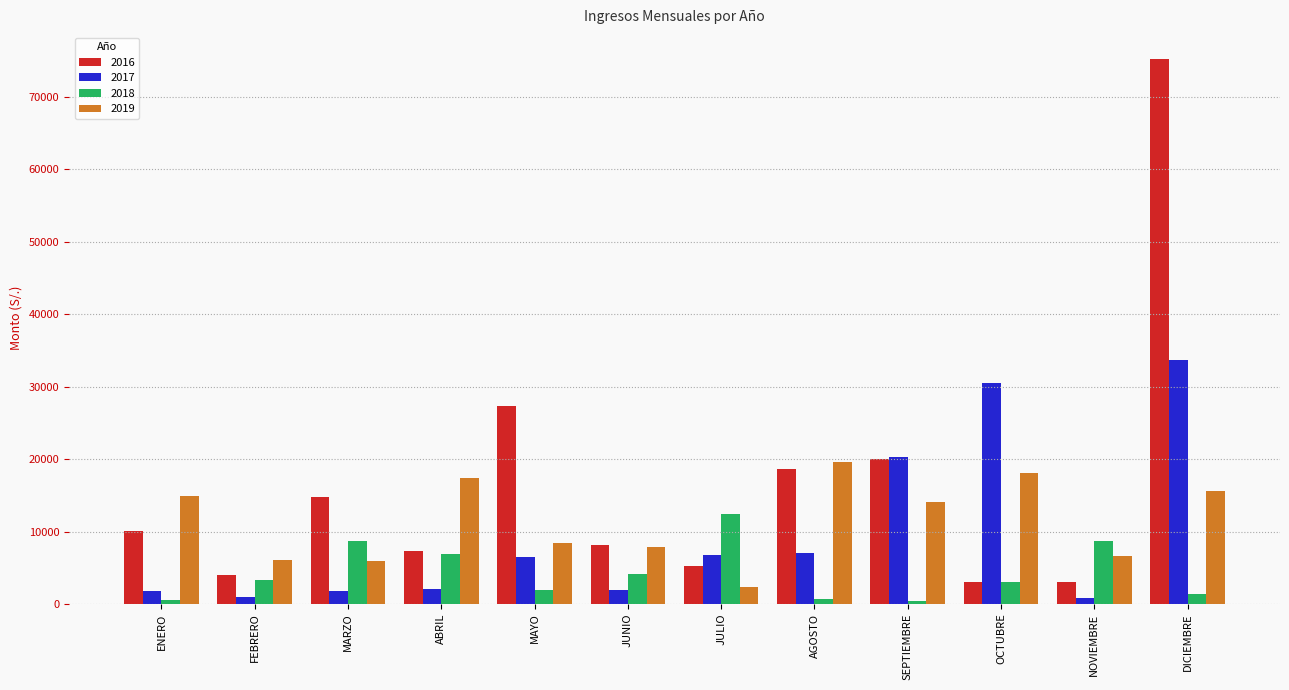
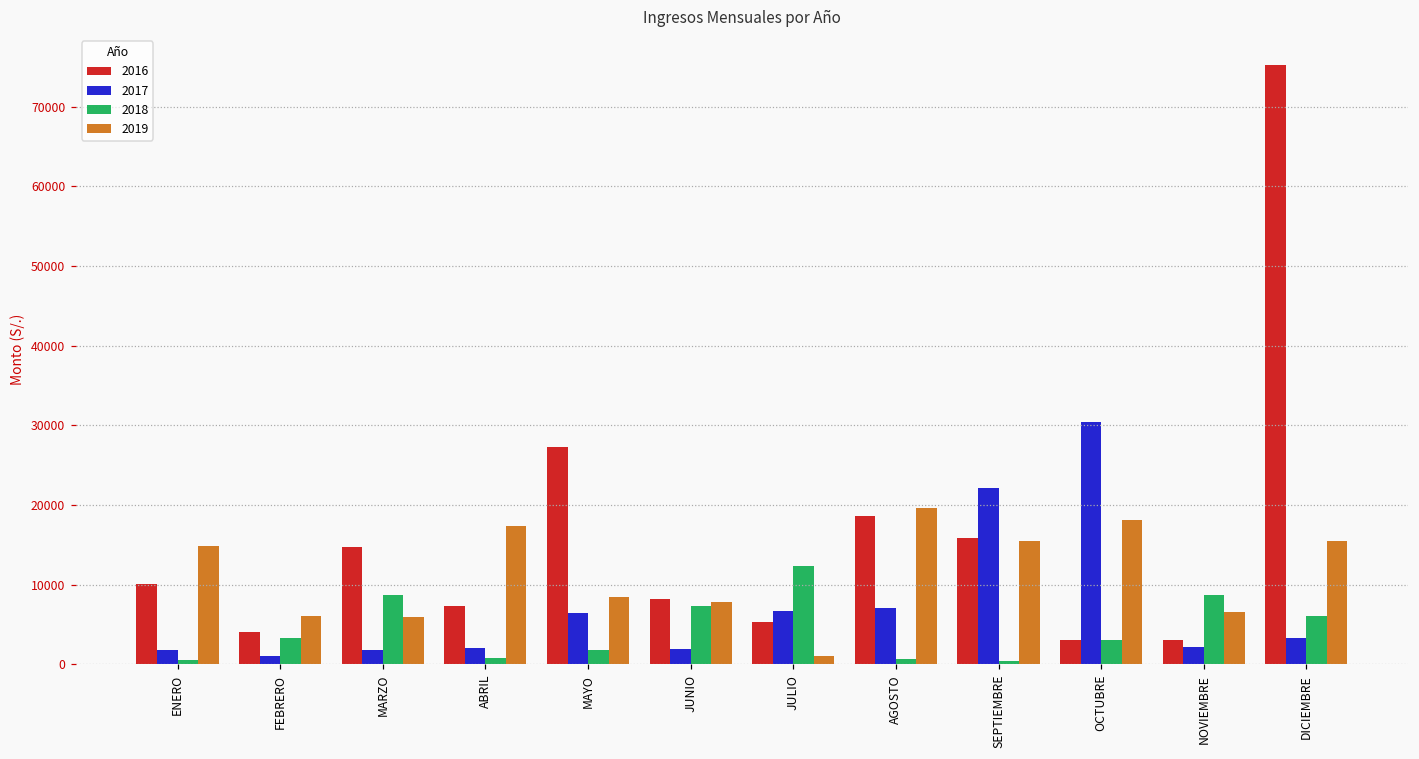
  {
    "2016": {
      "ENERO": 10000,
      "FEBRERO": 4000,
      "MARZO": 15000,
      "ABRIL": 7000,
      "MAYO": 27000,
      "JUNIO": 8000,
      "JULIO": 5000,
      "AGOSTO": 19000,
-     "SEPTIEMBRE": 20000,
+     "SEPTIEMBRE": 16000,
      "OCTUBRE": 3000,
      "NOVIEMBRE": 3000,
      "DICIEMBRE": 75000
    },
    "2017": {
      "ENERO": 2000,
      "FEBRERO": 1000,
      "MARZO": 2000,
      "ABRIL": 2000,
      "MAYO": 6000,
      "JUNIO": 2000,
      "JULIO": 7000,
      "AGOSTO": 7000,
-     "SEPTIEMBRE": 20000,
+     "SEPTIEMBRE": 22000,
      "OCTUBRE": 30000,
-     "NOVIEMBRE": 1000,
-     "DICIEMBRE": 34000
+     "NOVIEMBRE": 2000,
+     "DICIEMBRE": 3000
    },
    "2018": {
      "ENERO": 1000,
      "FEBRERO": 3000,
      "MARZO": 9000,
-     "ABRIL": 7000,
+     "ABRIL": 1000,
      "MAYO": 2000,
-     "JUNIO": 4000,
+     "JUNIO": 7000,
      "JULIO": 12000,
      "AGOSTO": 1000,
      "SEPTIEMBRE": 0,
      "OCTUBRE": 3000,
      "NOVIEMBRE": 9000,
-     "DICIEMBRE": 1000
+     "DICIEMBRE": 6000
    },
    "2019": {
      "ENERO": 15000,
      "FEBRERO": 6000,
      "MARZO": 6000,
      "ABRIL": 17000,
      "MAYO": 8000,
      "JUNIO": 8000,
-     "JULIO": 2000,
+     "JULIO": 1000,
      "AGOSTO": 20000,
-     "SEPTIEMBRE": 14000,
+     "SEPTIEMBRE": 15000,
      "OCTUBRE": 18000,
      "NOVIEMBRE": 7000,
      "DICIEMBRE": 16000
    }
  }
